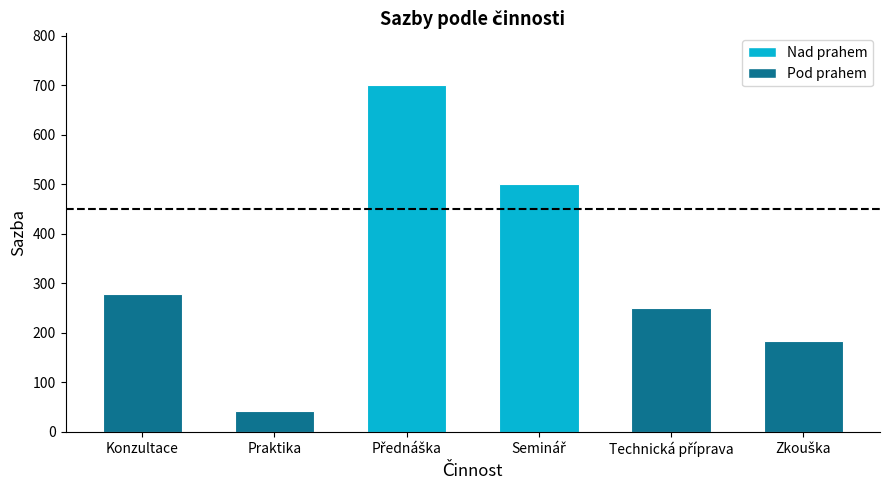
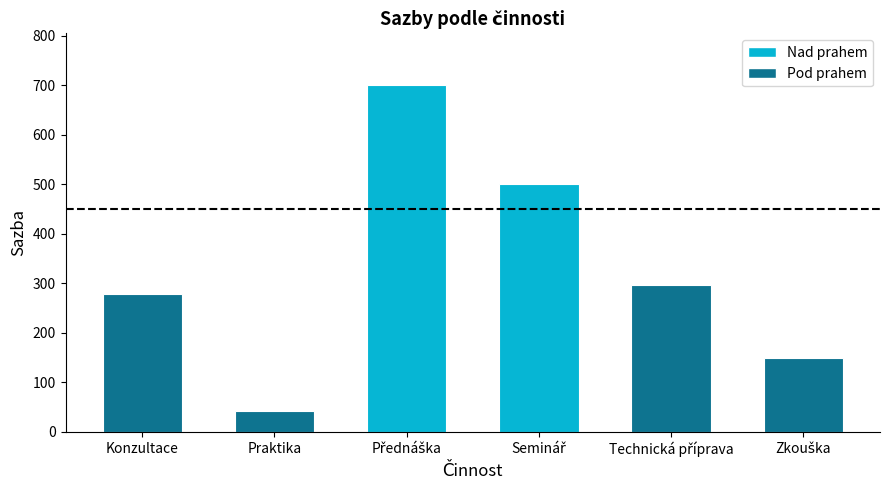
  {
    "Konzultace": 280,
    "Praktika": 40,
    "Přednáška": 700,
    "Seminář": 500,
-   "Technická příprava": 250,
-   "Zkouška": 180
+   "Technická příprava": 300,
+   "Zkouška": 150
  }
